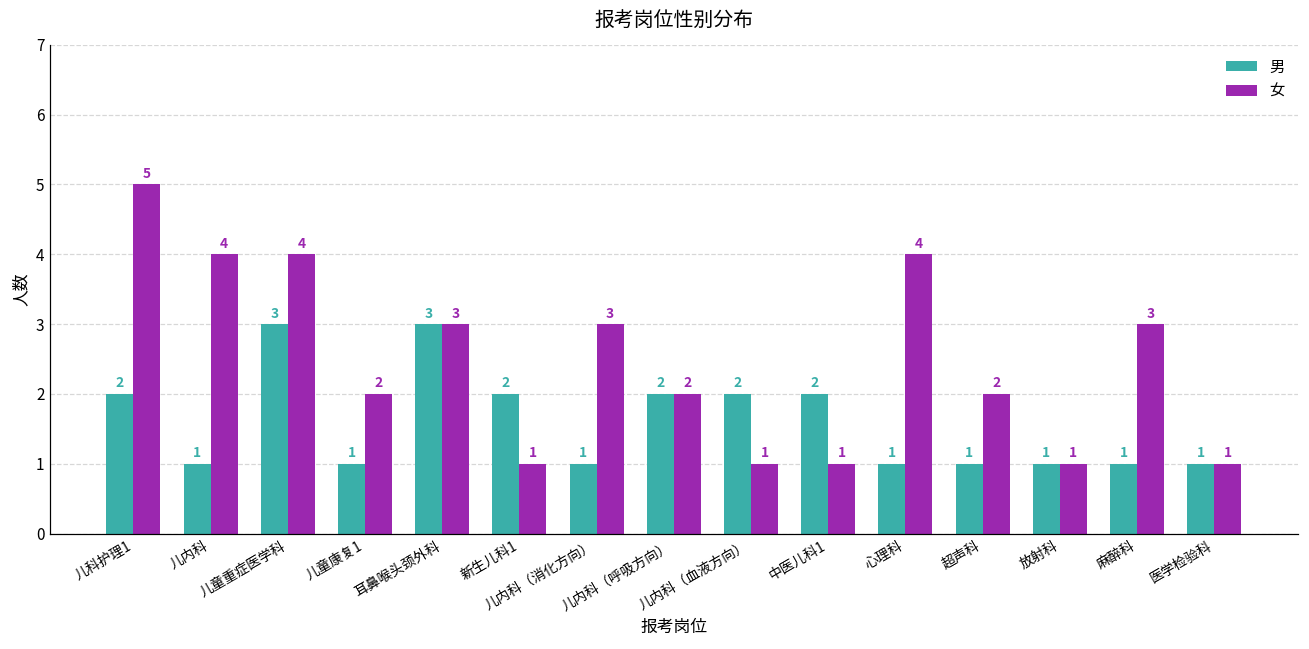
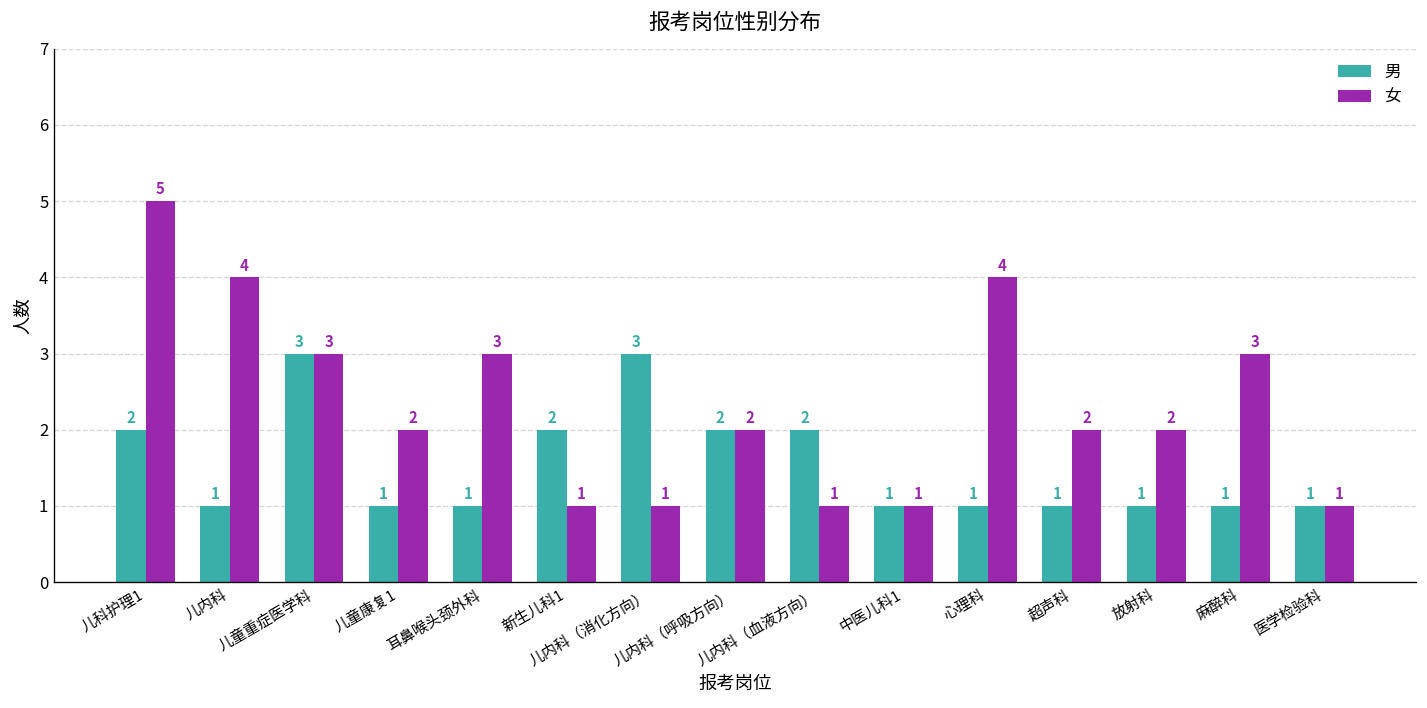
  {
    "男": {
      "儿科护理1": 2,
      "儿内科": 1,
      "儿童重症医学科": 3,
      "儿童康复1": 1,
-     "耳鼻喉头颈外科": 3,
+     "耳鼻喉头颈外科": 1,
      "新生儿科1": 2,
-     "儿内科（消化方向）": 1,
+     "儿内科（消化方向）": 3,
      "儿内科（呼吸方向）": 2,
      "儿内科（血液方向）": 2,
-     "中医儿科1": 2,
+     "中医儿科1": 1,
      "心理科": 1,
      "超声科": 1,
      "放射科": 1,
      "麻醉科": 1,
      "医学检验科": 1
    },
    "女": {
      "儿科护理1": 5,
      "儿内科": 4,
-     "儿童重症医学科": 4,
+     "儿童重症医学科": 3,
      "儿童康复1": 2,
      "耳鼻喉头颈外科": 3,
      "新生儿科1": 1,
-     "儿内科（消化方向）": 3,
+     "儿内科（消化方向）": 1,
      "儿内科（呼吸方向）": 2,
      "儿内科（血液方向）": 1,
      "中医儿科1": 1,
      "心理科": 4,
      "超声科": 2,
-     "放射科": 1,
+     "放射科": 2,
      "麻醉科": 3,
      "医学检验科": 1
    }
  }
